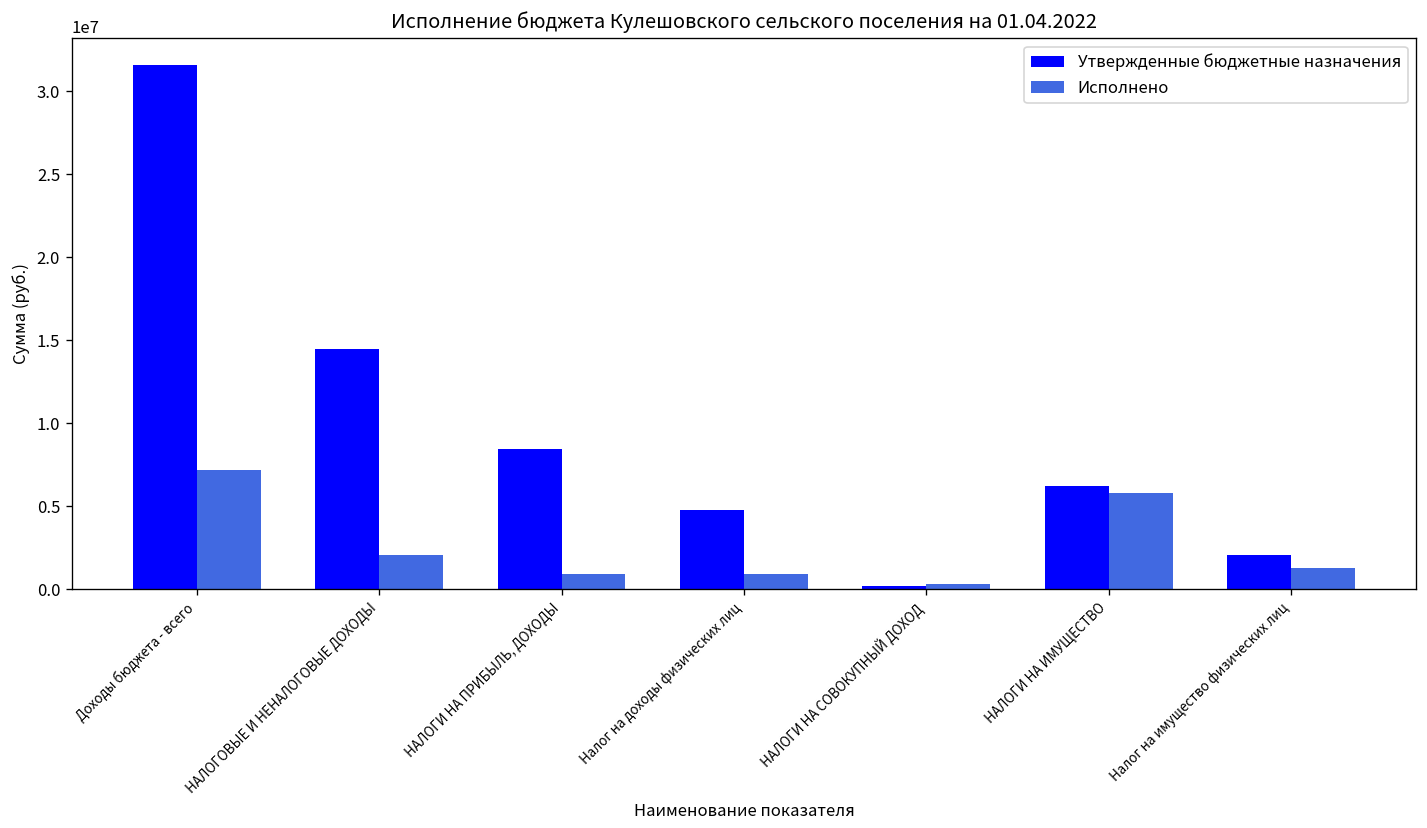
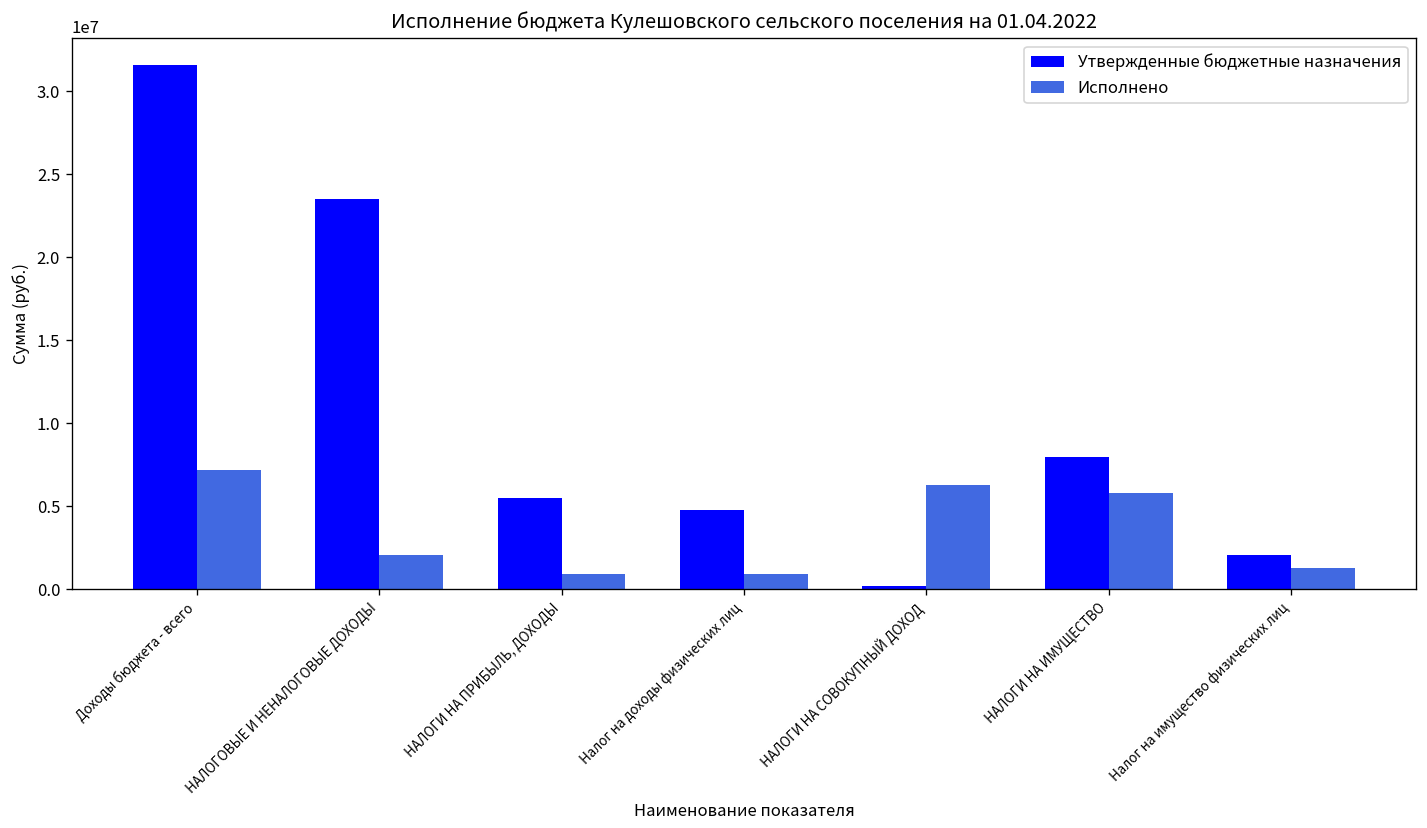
  {
    "Утвержденные бюджетные назначения": {
      "Доходы бюджета - всего": 31600000,
-     "НАЛОГОВЫЕ И НЕНАЛОГОВЫЕ ДОХОДЫ": 14400000,
-     "НАЛОГИ НА ПРИБЫЛЬ, ДОХОДЫ": 8400000,
+     "НАЛОГОВЫЕ И НЕНАЛОГОВЫЕ ДОХОДЫ": 23500000,
+     "НАЛОГИ НА ПРИБЫЛЬ, ДОХОДЫ": 5500000,
      "Налог на доходы физических лиц": 4800000,
-     "НАЛОГИ НА ИМУЩЕСТВО": 6200000,
+     "НАЛОГИ НА ИМУЩЕСТВО": 8000000,
      "Налог на имущество физических лиц": 2000000
    },
    "Исполнено": {
      "Доходы бюджета - всего": 7200000,
      "НАЛОГОВЫЕ И НЕНАЛОГОВЫЕ ДОХОДЫ": 2000000,
      "НАЛОГИ НА ПРИБЫЛЬ, ДОХОДЫ": 900000,
      "Налог на доходы физических лиц": 900000,
-     "НАЛОГИ НА СОВОКУПНЫЙ ДОХОД": 300000,
+     "НАЛОГИ НА СОВОКУПНЫЙ ДОХОД": 6300000,
      "НАЛОГИ НА ИМУЩЕСТВО": 5800000,
      "Налог на имущество физических лиц": 1300000
    }
  }
